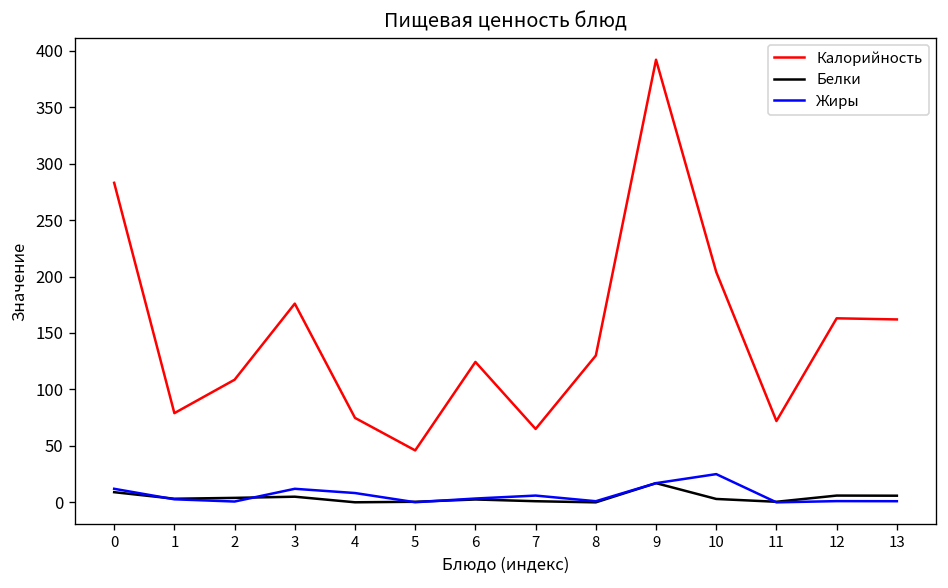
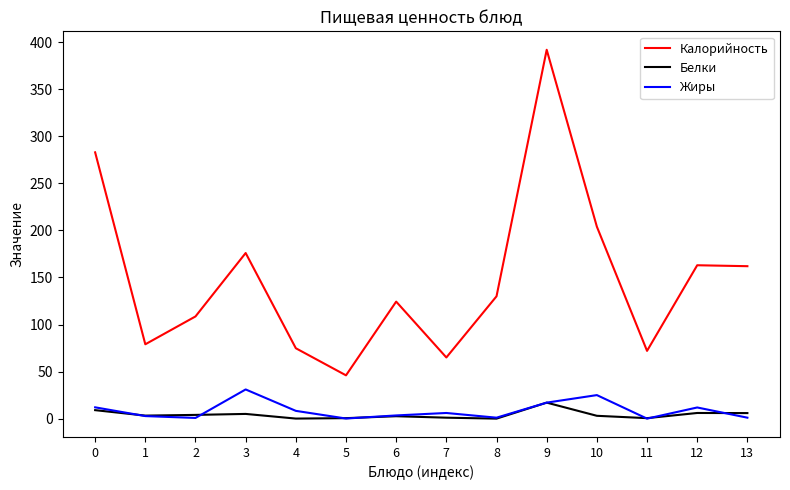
  {
    "Калорийность": {
      "0": 280,
      "1": 80,
      "2": 110,
      "3": 180,
      "4": 70,
      "5": 50,
      "6": 120,
      "7": 70,
      "8": 130,
      "9": 390,
      "10": 200,
      "11": 70,
      "12": 160,
      "13": 160
    },
    "Белки": {
      "0": 10,
      "2": 0,
      "3": 10,
      "4": 0,
      "7": 0,
      "10": 0,
      "12": 10,
      "13": 10
    },
    "Жиры": {
      "0": 10,
      "2": 0,
-     "3": 10,
+     "3": 30,
      "4": 10,
      "7": 10,
      "10": 30,
-     "12": 0,
+     "12": 10,
      "13": 0
    }
  }
